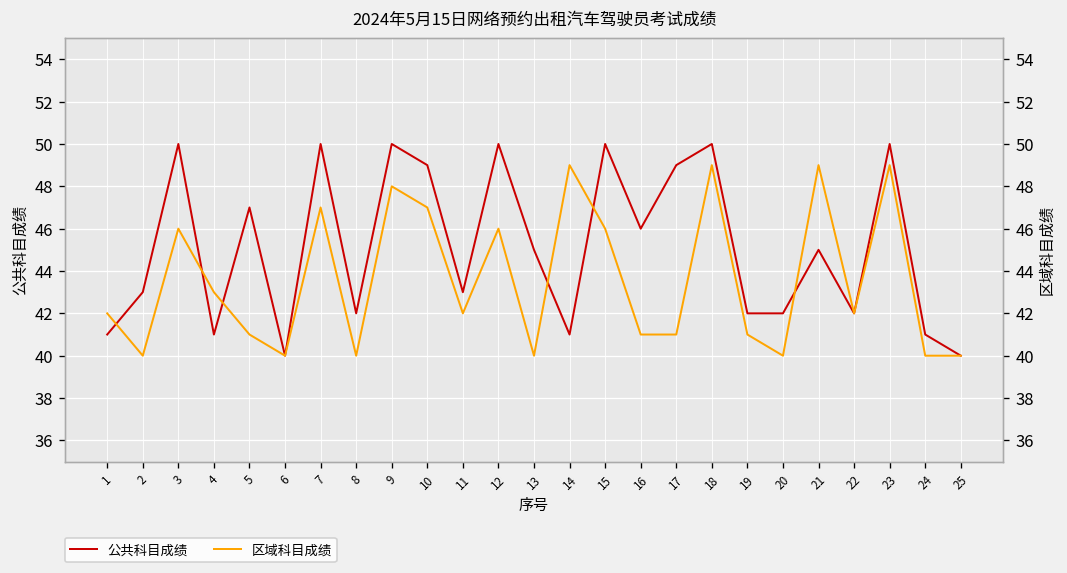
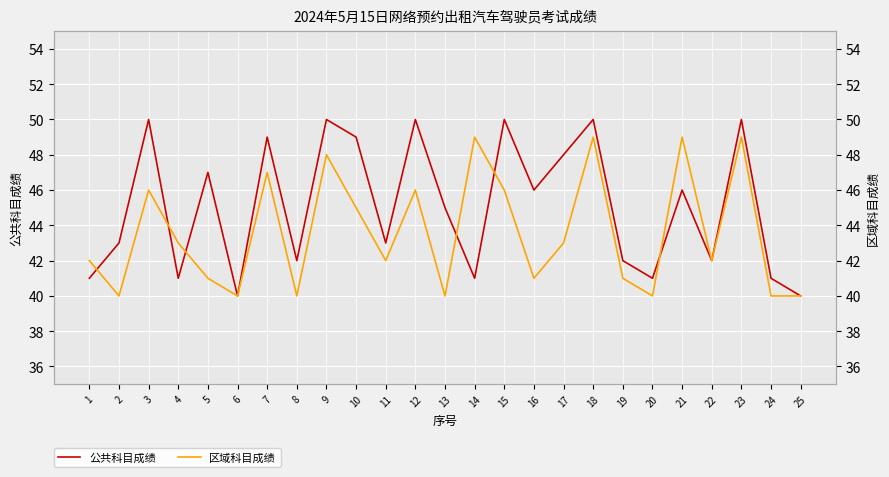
  {
    "公共科目成绩": {
      "1": 41,
      "2": 43,
      "3": 50,
      "4": 41,
      "5": 47,
      "6": 40,
-     "7": 50,
+     "7": 49,
      "8": 42,
      "9": 50,
      "10": 49,
      "11": 43,
      "12": 50,
      "13": 45,
      "14": 41,
      "15": 50,
      "16": 46,
-     "17": 49,
+     "17": 48,
      "18": 50,
      "19": 42,
-     "20": 42,
-     "21": 45,
+     "20": 41,
+     "21": 46,
      "22": 42,
      "23": 50,
      "24": 41,
      "25": 40
    },
    "区域科目成绩": {
      "1": 42,
      "2": 40,
      "3": 46,
      "4": 43,
      "5": 41,
      "6": 40,
      "7": 47,
      "8": 40,
      "9": 48,
-     "10": 47,
+     "10": 45,
      "11": 42,
      "12": 46,
      "13": 40,
      "14": 49,
      "15": 46,
      "16": 41,
-     "17": 41,
+     "17": 43,
      "18": 49,
      "19": 41,
      "20": 40,
      "21": 49,
      "22": 42,
      "23": 49,
      "24": 40,
      "25": 40
    }
  }
